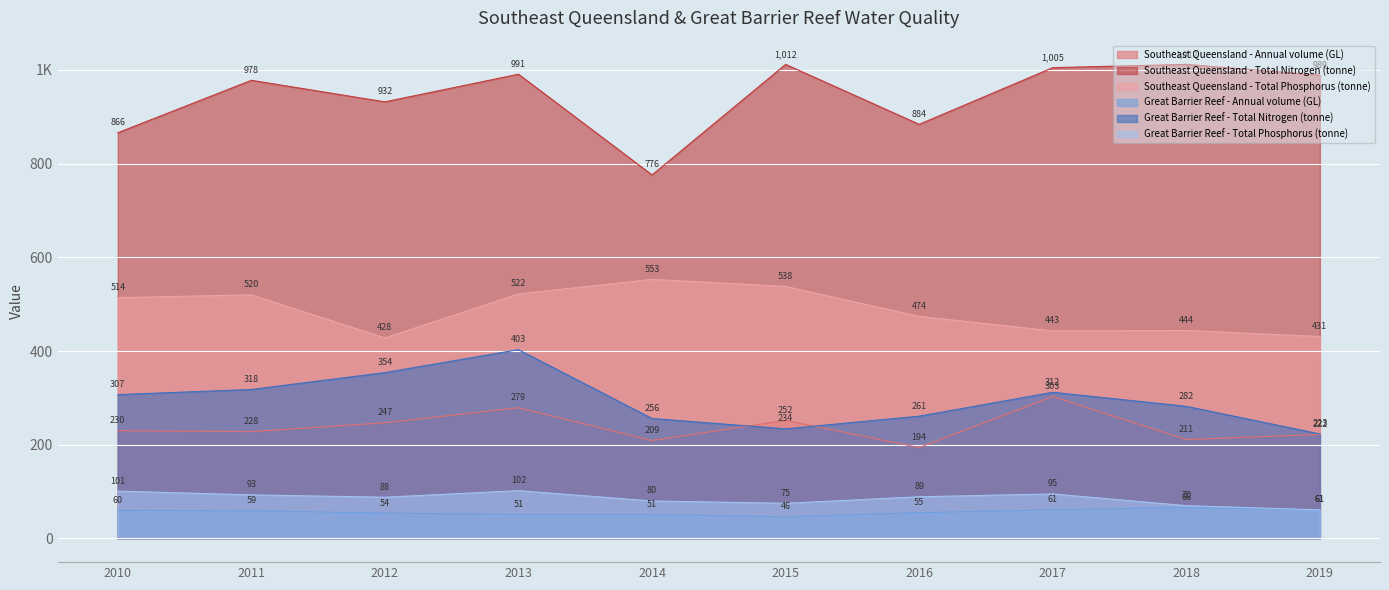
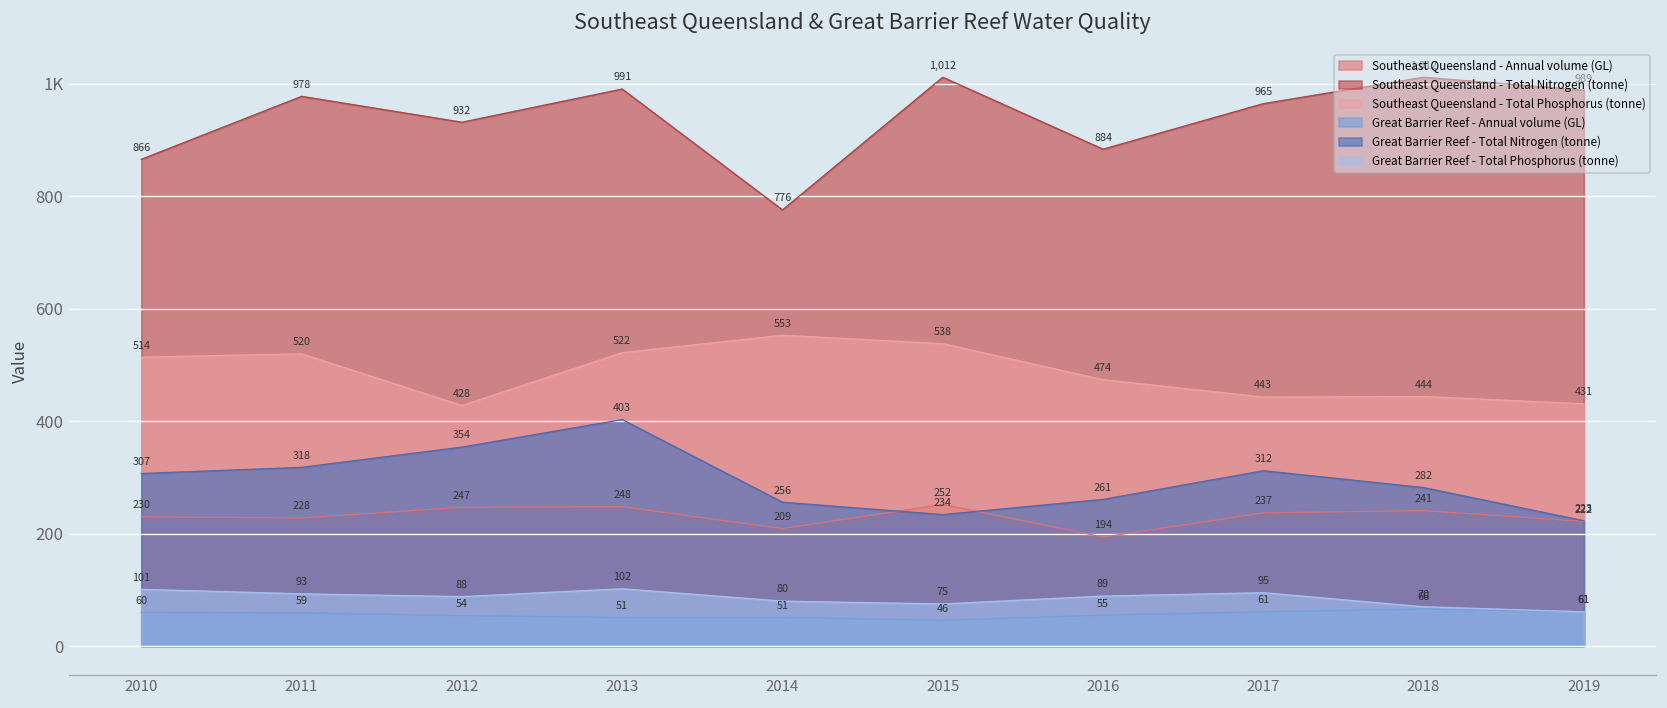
  {
    "Southeast Queensland - Annual volume (GL)": {
      "2010": "230",
      "2011": "228",
      "2012": "247",
-     "2013": "279",
+     "2013": "248",
      "2014": "209",
      "2015": "252",
      "2016": "194",
-     "2017": "303",
-     "2018": "211"
+     "2017": "237",
+     "2018": "241"
    },
    "Southeast Queensland - Total Nitrogen (tonne)": {
      "2010": "866",
      "2011": "978",
      "2012": "932",
      "2013": "991",
      "2014": "776",
      "2015": "1,012",
      "2016": "884",
-     "2017": "1,005"
+     "2017": "965"
    },
    "Southeast Queensland - Total Phosphorus (tonne)": {
      "2010": "514",
      "2011": "520",
      "2012": "428",
      "2013": "522",
      "2014": "553",
      "2015": "538",
      "2016": "474",
      "2017": "443",
      "2018": "444",
      "2019": "431"
    },
    "Great Barrier Reef - Total Nitrogen (tonne)": {
      "2010": "307",
      "2011": "318",
      "2012": "354",
      "2013": "403",
      "2014": "256",
      "2016": "261",
      "2018": "282"
    }
  }
